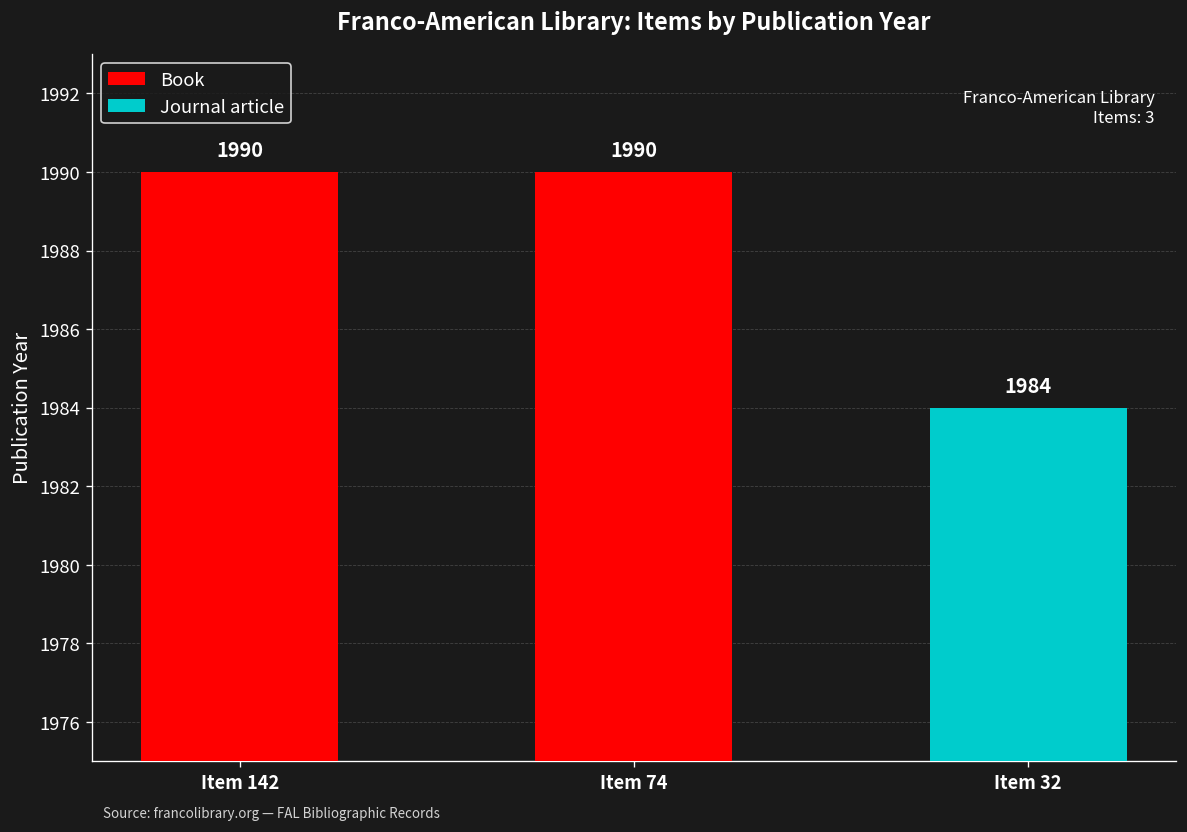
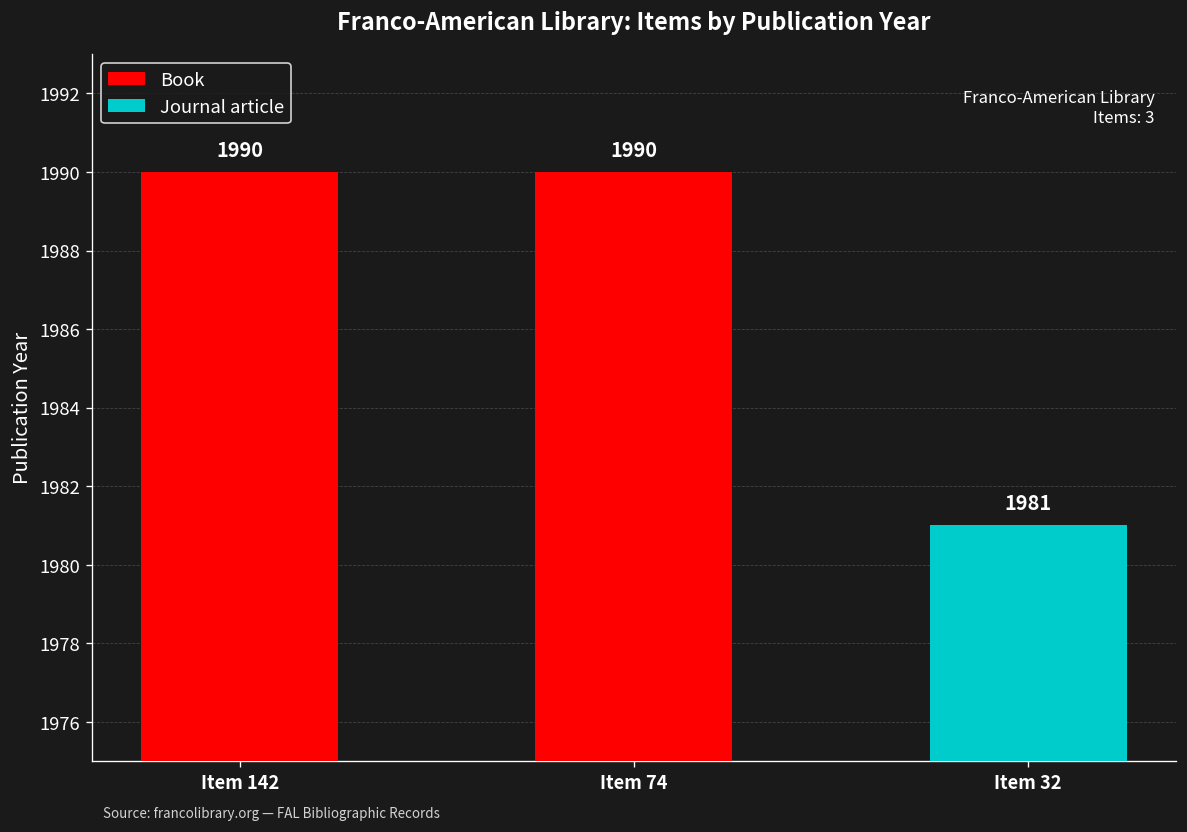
  {
    "Item 142": 1990,
    "Item 74": 1990,
-   "Item 32": 1984
+   "Item 32": 1981
  }
